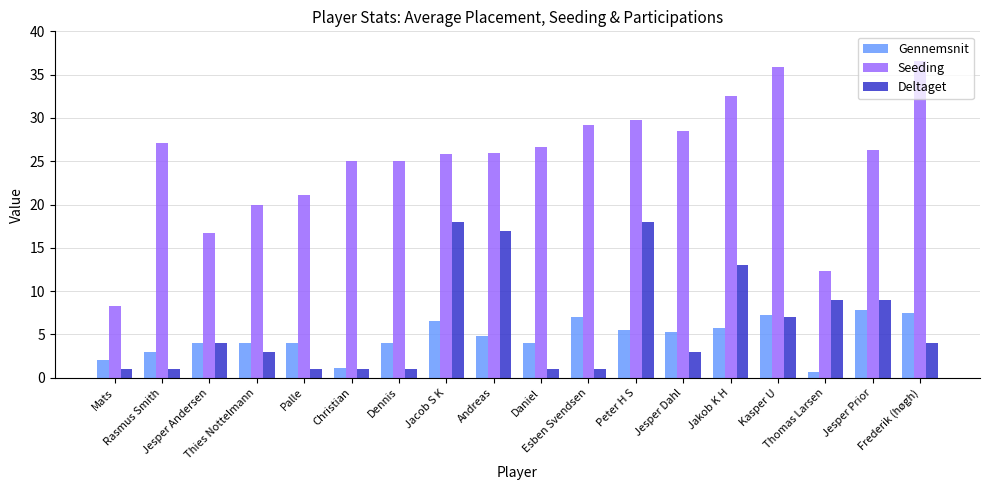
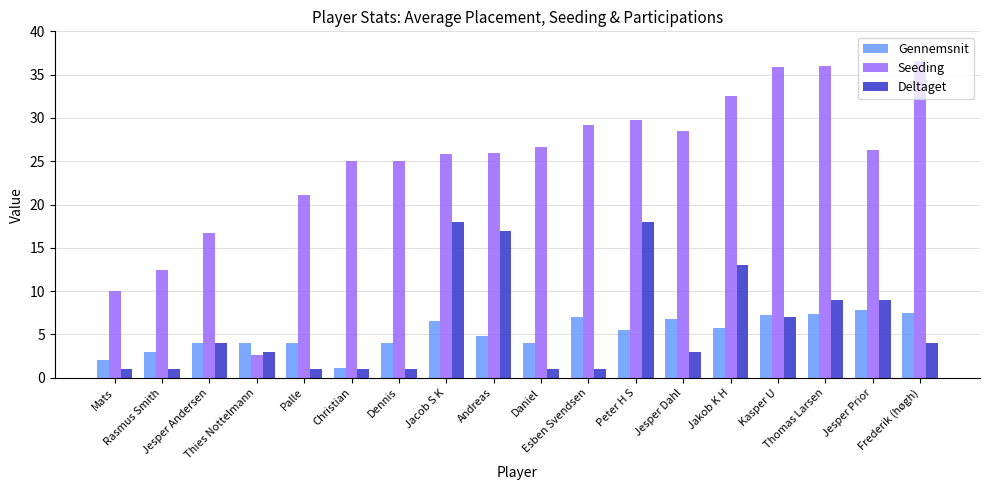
  {
    "Gennemsnit": {
      "Mats": 2,
      "Rasmus Smith": 3,
      "Jesper Andersen": 4,
      "Thies Nottelmann": 4,
      "Palle": 4,
      "Christian": 1,
      "Dennis": 4,
      "Jacob S K": 7,
      "Andreas": 5,
      "Daniel": 4,
      "Esben Svendsen": 7,
      "Peter H S": 6,
-     "Jesper Dahl": 5,
+     "Jesper Dahl": 7,
      "Jakob K H": 6,
      "Kasper U": 7,
-     "Thomas Larsen": 1,
+     "Thomas Larsen": 7,
      "Jesper Prior": 8,
      "Frederik (høgh)": 8
    },
    "Seeding": {
-     "Mats": 8,
-     "Rasmus Smith": 27,
+     "Mats": 10,
+     "Rasmus Smith": 13,
      "Jesper Andersen": 17,
-     "Thies Nottelmann": 20,
+     "Thies Nottelmann": 3,
      "Palle": 21,
      "Christian": 25,
      "Dennis": 25,
      "Jacob S K": 26,
      "Andreas": 26,
      "Daniel": 27,
      "Esben Svendsen": 29,
      "Peter H S": 30,
      "Jesper Dahl": 29,
      "Jakob K H": 33,
      "Kasper U": 36,
-     "Thomas Larsen": 12,
+     "Thomas Larsen": 36,
      "Jesper Prior": 26
    },
    "Deltaget": {
      "Mats": 1,
      "Rasmus Smith": 1,
      "Jesper Andersen": 4,
      "Thies Nottelmann": 3,
      "Palle": 1,
      "Christian": 1,
      "Dennis": 1,
      "Jacob S K": 18,
      "Andreas": 17,
      "Daniel": 1,
      "Esben Svendsen": 1,
      "Peter H S": 18,
      "Jesper Dahl": 3,
      "Jakob K H": 13,
      "Kasper U": 7,
      "Thomas Larsen": 9,
      "Jesper Prior": 9,
      "Frederik (høgh)": 4
    }
  }
